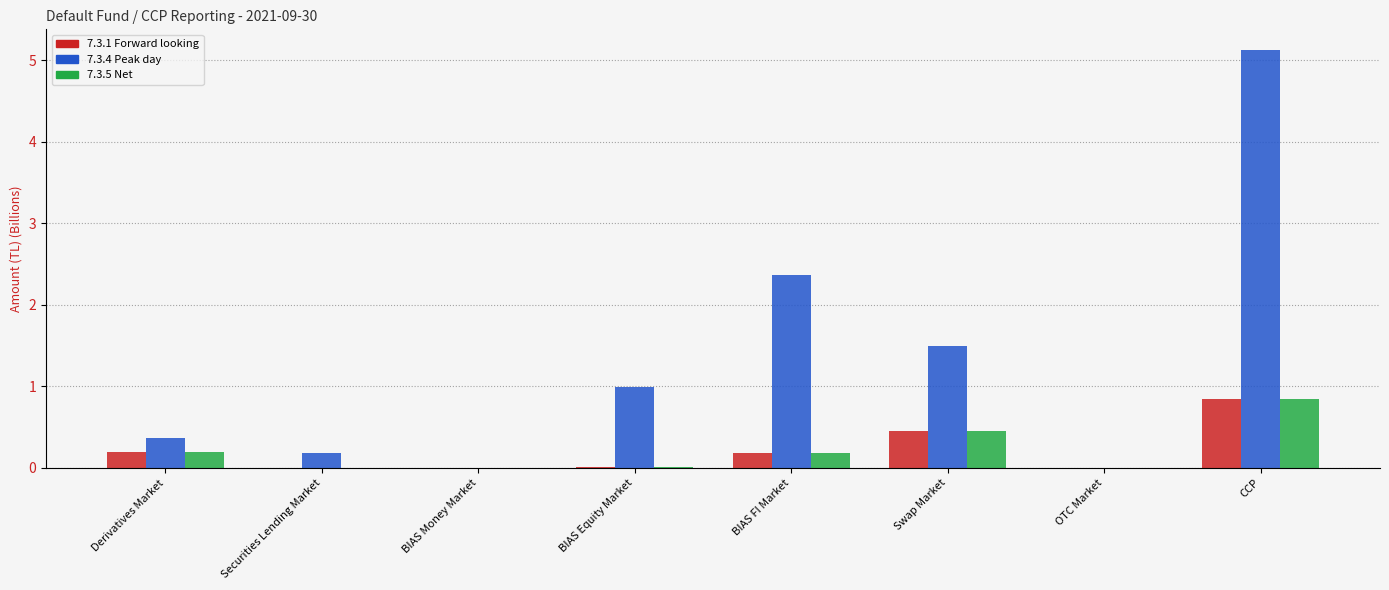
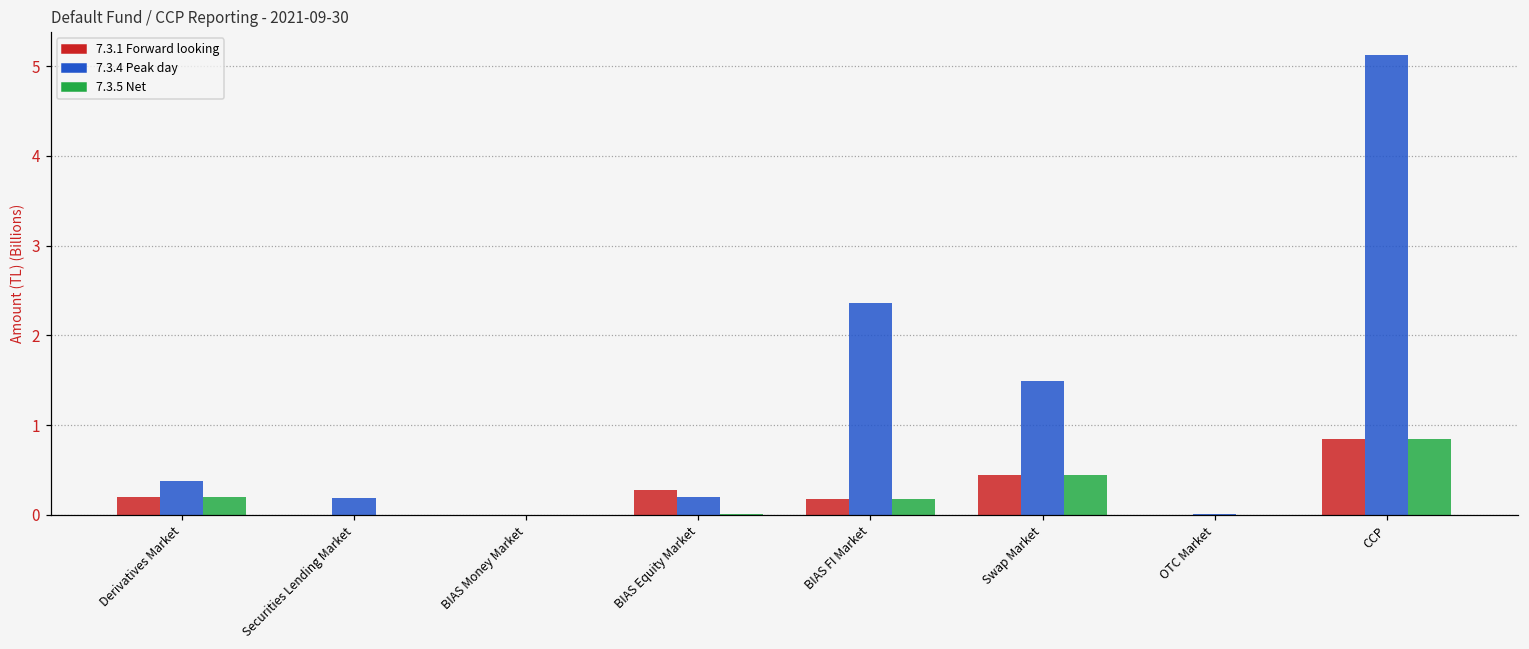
  {
    "7.3.1 Forward looking": {
      "Derivatives Market": 0.2,
      "BIAS Money Market": 0.0,
-     "BIAS Equity Market": 0.0,
+     "BIAS Equity Market": 0.3,
      "BIAS FI Market": 0.2,
      "Swap Market": 0.4,
      "CCP": 0.8
    },
    "7.3.4 Peak day": {
      "Derivatives Market": 0.4,
      "Securities Lending Market": 0.2,
      "BIAS Money Market": 0.0,
-     "BIAS Equity Market": 1.0,
+     "BIAS Equity Market": 0.2,
      "BIAS FI Market": 2.4,
      "Swap Market": 1.5,
      "CCP": 5.1
    },
    "7.3.5 Net": {
      "Derivatives Market": 0.2,
      "BIAS Money Market": 0.0,
      "BIAS FI Market": 0.2,
      "Swap Market": 0.4,
      "CCP": 0.8
    }
  }
